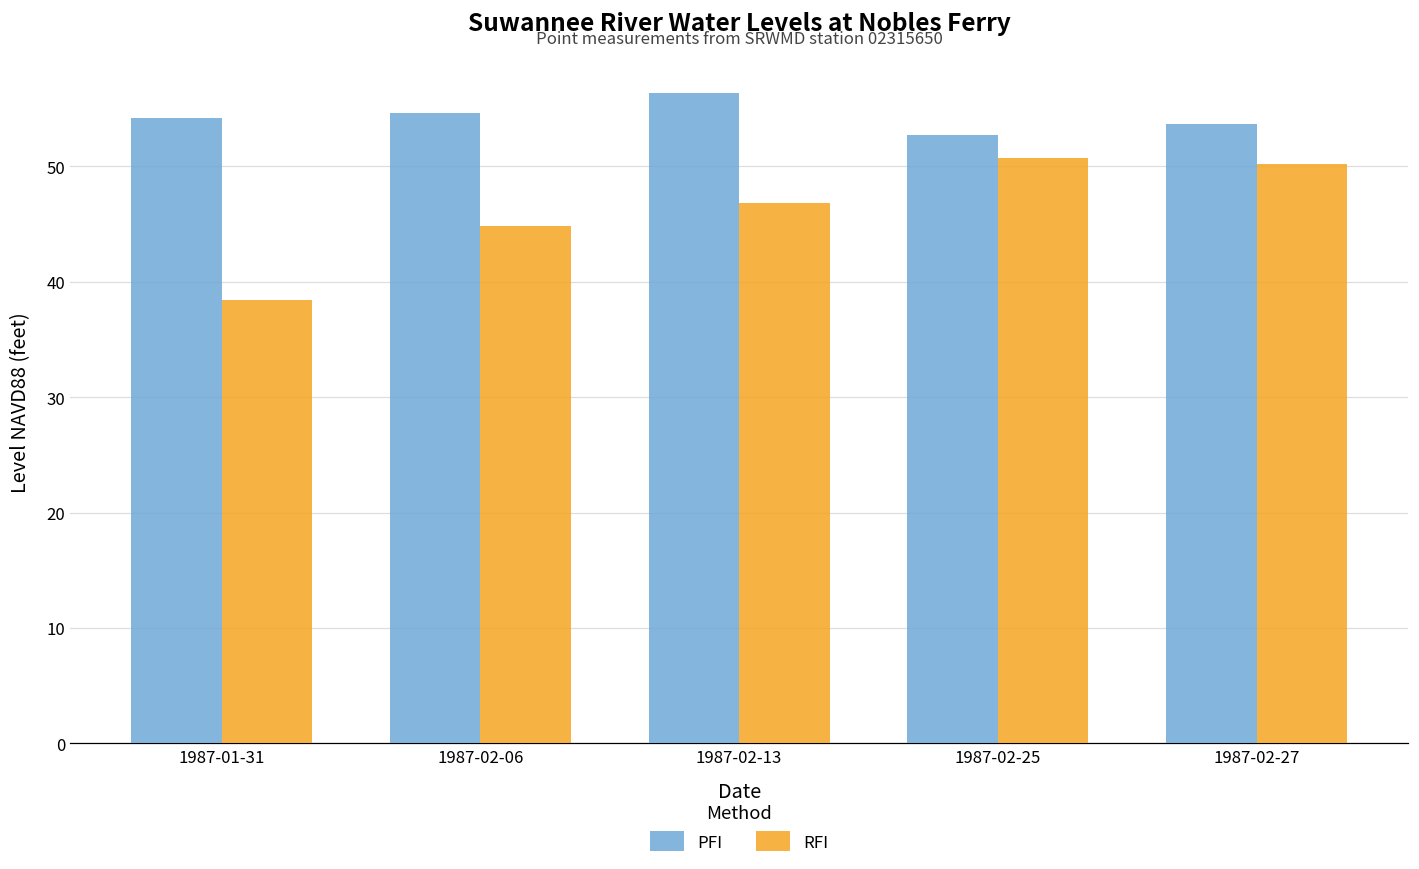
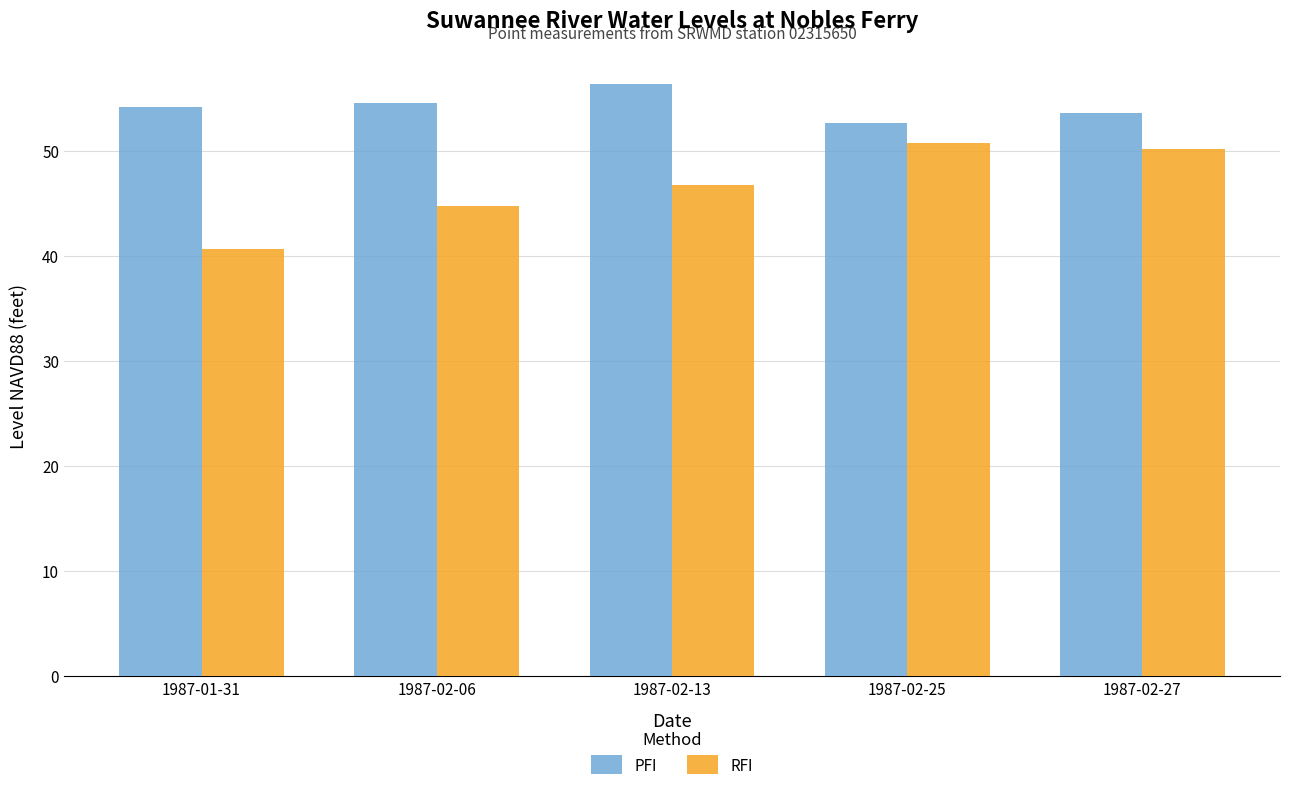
  {
    "PFI": {
      "1987-01-31": 54.2,
      "1987-02-06": 54.6,
      "1987-02-13": 56.3,
      "1987-02-25": 52.7,
      "1987-02-27": 53.7
    },
    "RFI": {
-     "1987-01-31": 38.4,
+     "1987-01-31": 40.6,
      "1987-02-06": 44.8,
      "1987-02-13": 46.8,
      "1987-02-25": 50.7,
      "1987-02-27": 50.2
    }
  }
